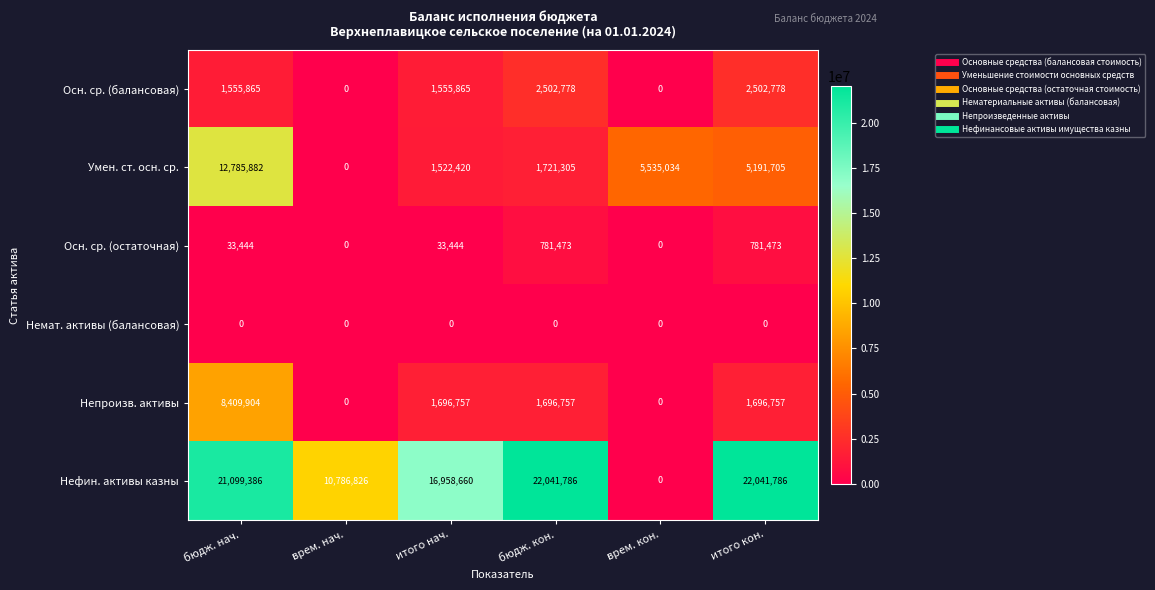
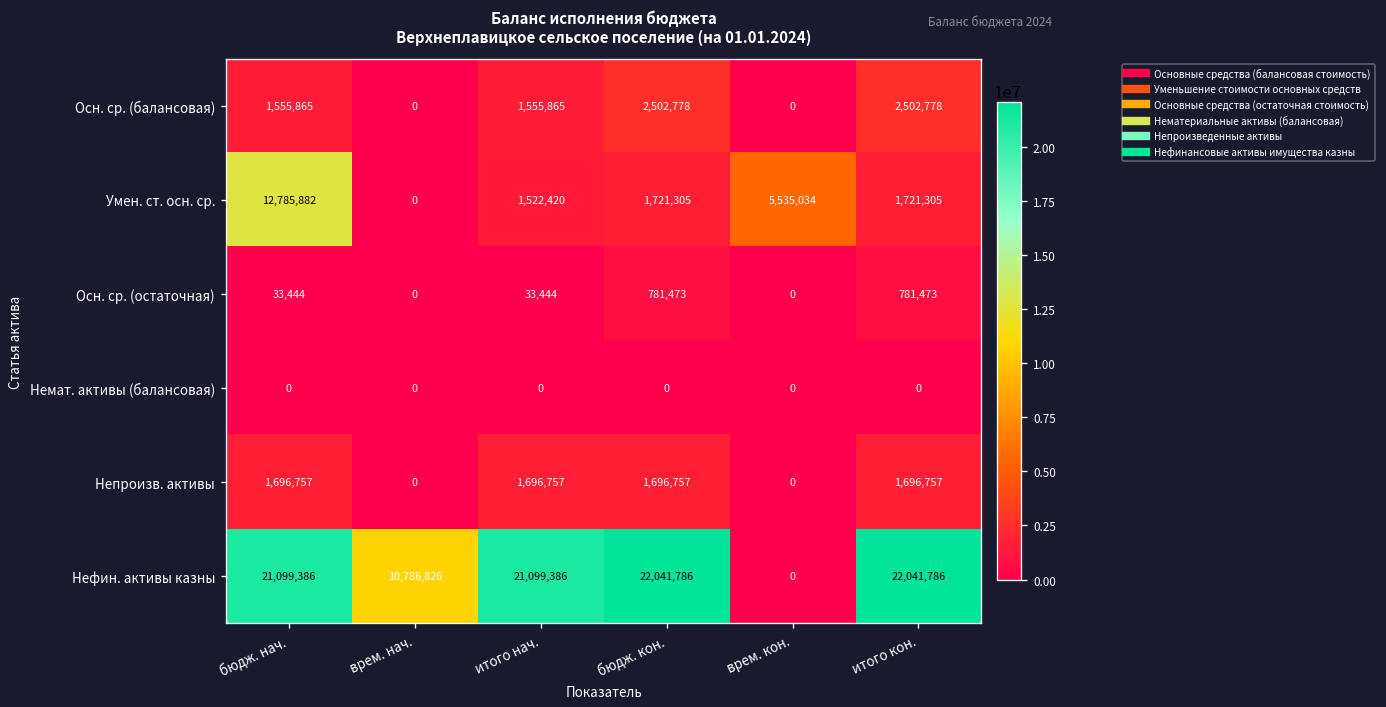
  {
    "Осн. ср. (балансовая)": {
      "бюдж. нач.": "1,555,865",
      "врем. нач.": "0",
      "итого нач.": "1,555,865",
      "бюдж. кон.": "2,502,778",
      "врем. кон.": "0",
      "итого кон.": "2,502,778"
    },
    "Умен. ст. осн. ср.": {
      "бюдж. нач.": "12,785,882",
      "врем. нач.": "0",
      "итого нач.": "1,522,420",
      "бюдж. кон.": "1,721,305",
      "врем. кон.": "5,535,034",
-     "итого кон.": "5,191,705"
+     "итого кон.": "1,721,305"
    },
    "Осн. ср. (остаточная)": {
      "бюдж. нач.": "33,444",
      "врем. нач.": "0",
      "итого нач.": "33,444",
      "бюдж. кон.": "781,473",
      "врем. кон.": "0",
      "итого кон.": "781,473"
    },
    "Немат. активы (балансовая)": {
      "бюдж. нач.": "0",
      "врем. нач.": "0",
      "итого нач.": "0",
      "бюдж. кон.": "0",
      "врем. кон.": "0",
      "итого кон.": "0"
    },
    "Непроизв. активы": {
-     "бюдж. нач.": "8,409,904",
+     "бюдж. нач.": "1,696,757",
      "врем. нач.": "0",
      "итого нач.": "1,696,757",
      "бюдж. кон.": "1,696,757",
      "врем. кон.": "0",
      "итого кон.": "1,696,757"
    },
    "Нефин. активы казны": {
      "бюдж. нач.": "21,099,386",
      "врем. нач.": "10,786,826",
-     "итого нач.": "16,958,660",
+     "итого нач.": "21,099,386",
      "бюдж. кон.": "22,041,786",
      "врем. кон.": "0",
      "итого кон.": "22,041,786"
    }
  }
